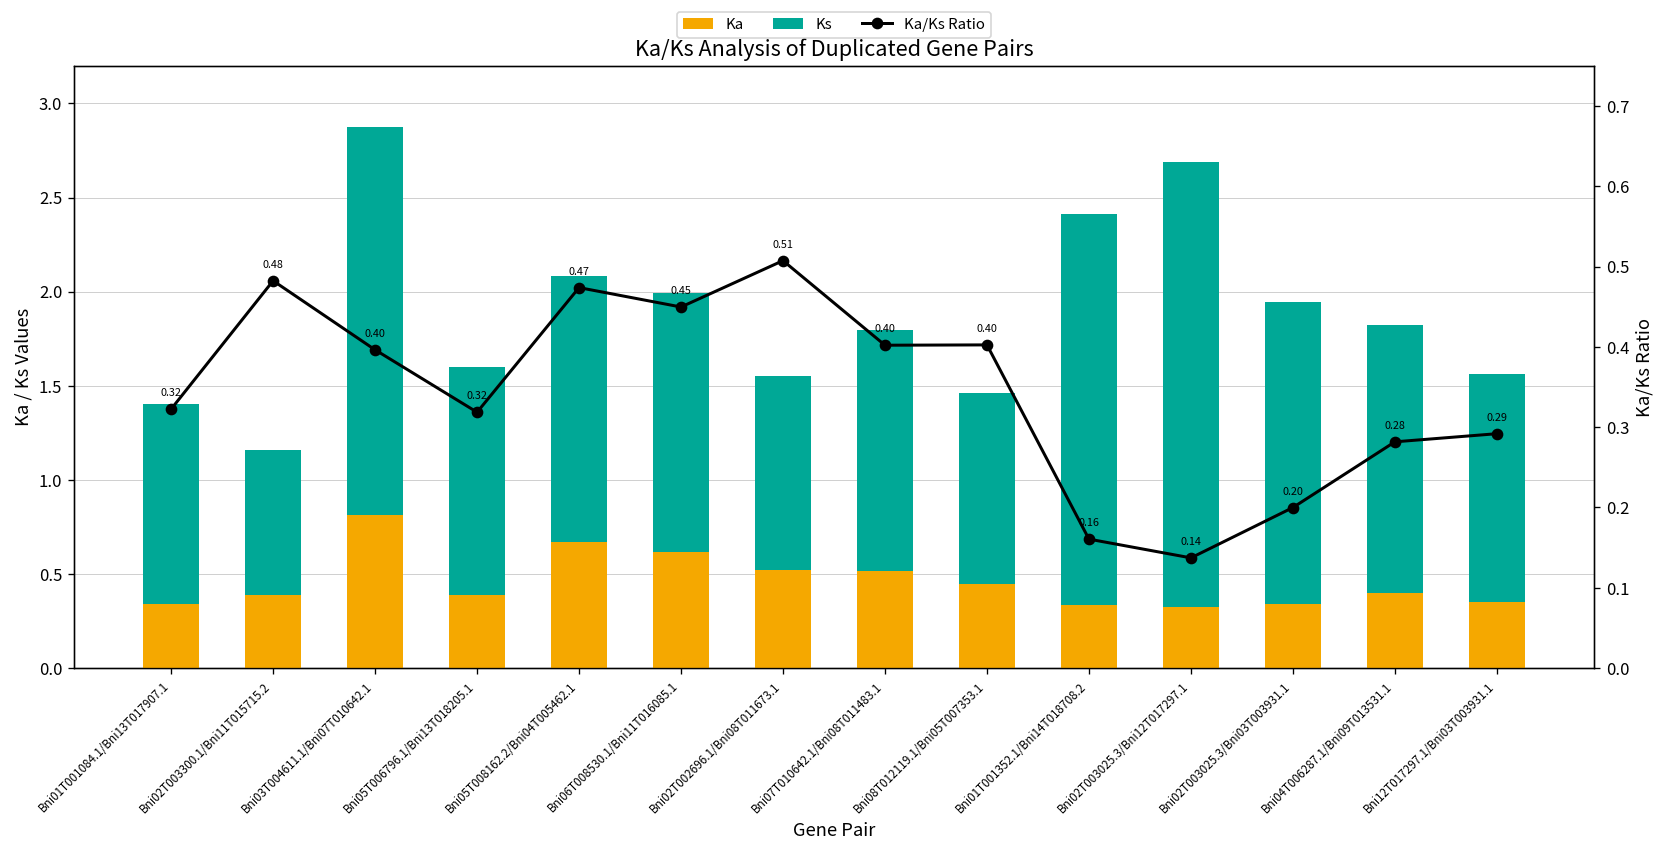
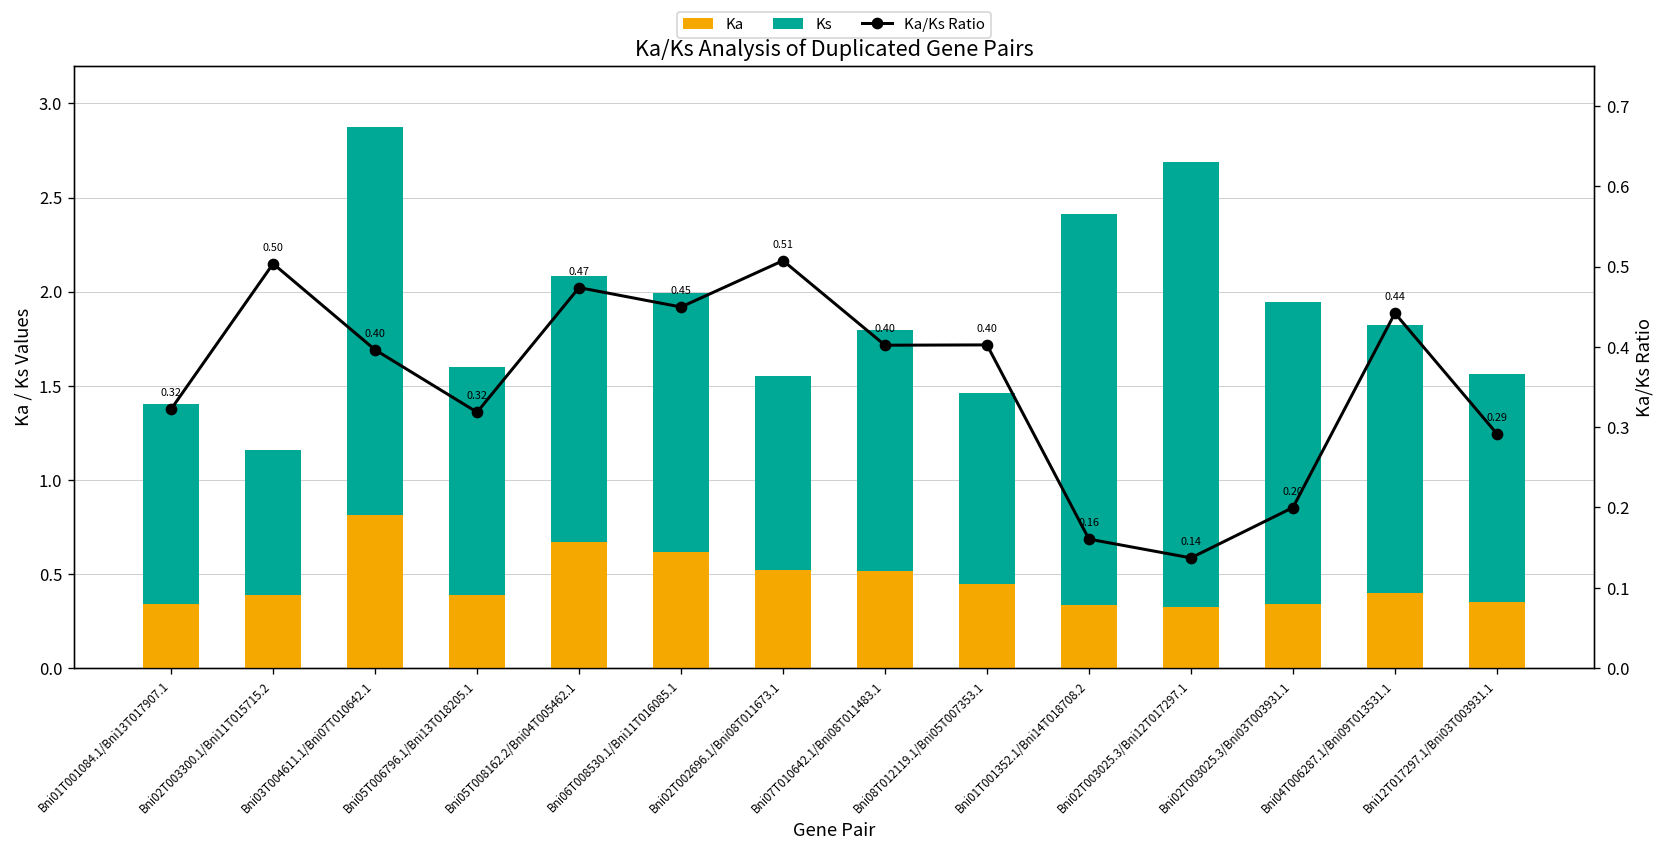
  {
    "Ka/Ks Ratio": {
      "Bni01T001084.1/Bni13T017907.1": 0.32,
-     "Bni02T003300.1/Bni11T015715.2": 0.48,
+     "Bni02T003300.1/Bni11T015715.2": 0.50,
      "Bni03T004611.1/Bni07T010642.1": 0.40,
      "Bni05T006796.1/Bni13T018205.1": 0.32,
      "Bni05T008162.2/Bni04T005462.1": 0.47,
      "Bni06T008530.1/Bni11T016085.1": 0.45,
      "Bni02T002696.1/Bni08T011673.1": 0.51,
      "Bni07T010642.1/Bni08T011483.1": 0.40,
      "Bni08T012119.1/Bni05T007353.1": 0.40,
      "Bni01T001352.1/Bni14T018708.2": 0.16,
      "Bni02T003025.3/Bni12T017297.1": 0.14,
      "Bni02T003025.3/Bni03T003931.1": 0.20,
-     "Bni04T006287.1/Bni09T013531.1": 0.28,
+     "Bni04T006287.1/Bni09T013531.1": 0.44,
      "Bni12T017297.1/Bni03T003931.1": 0.29
    }
  }
